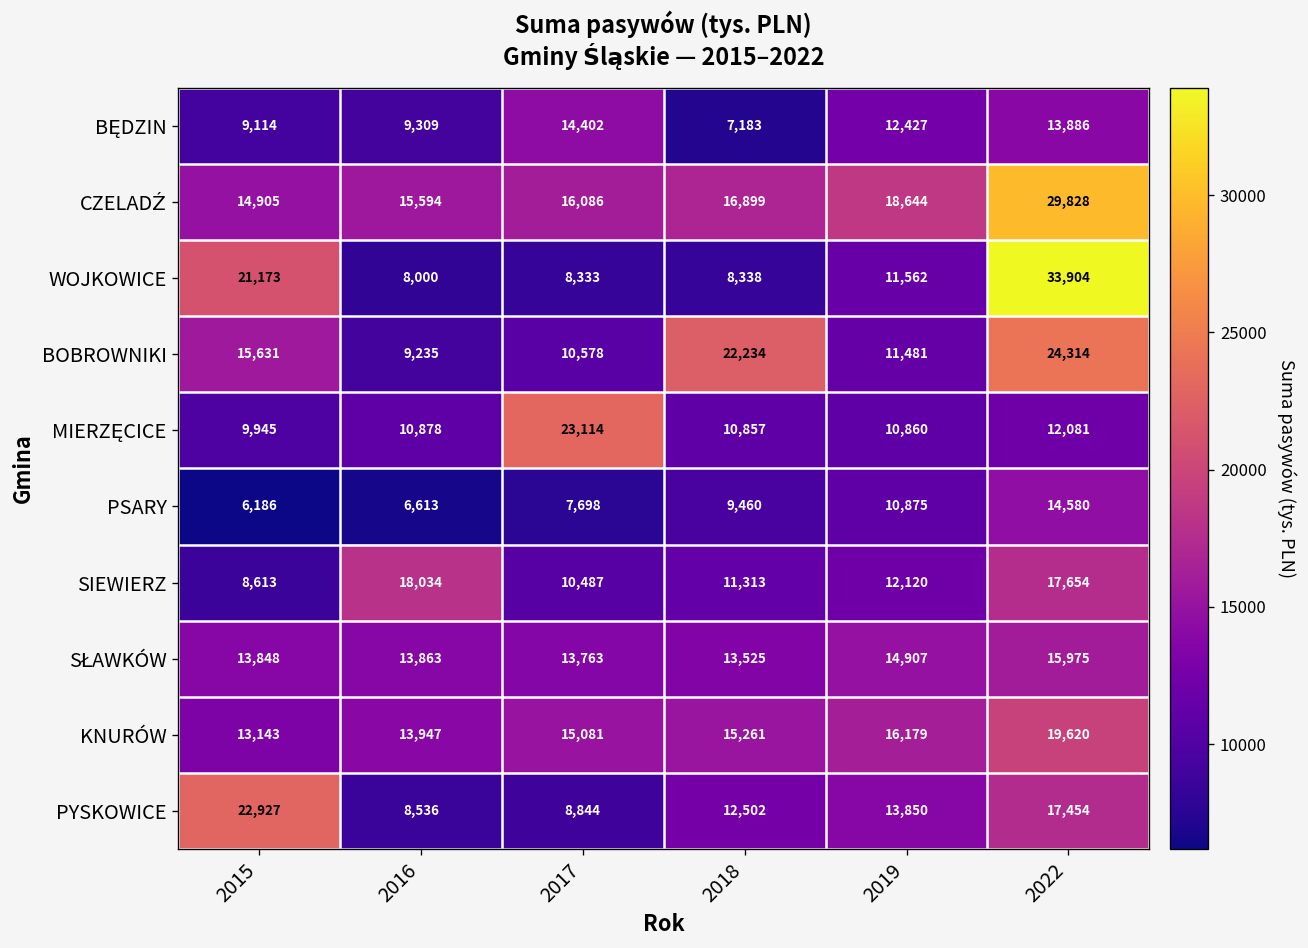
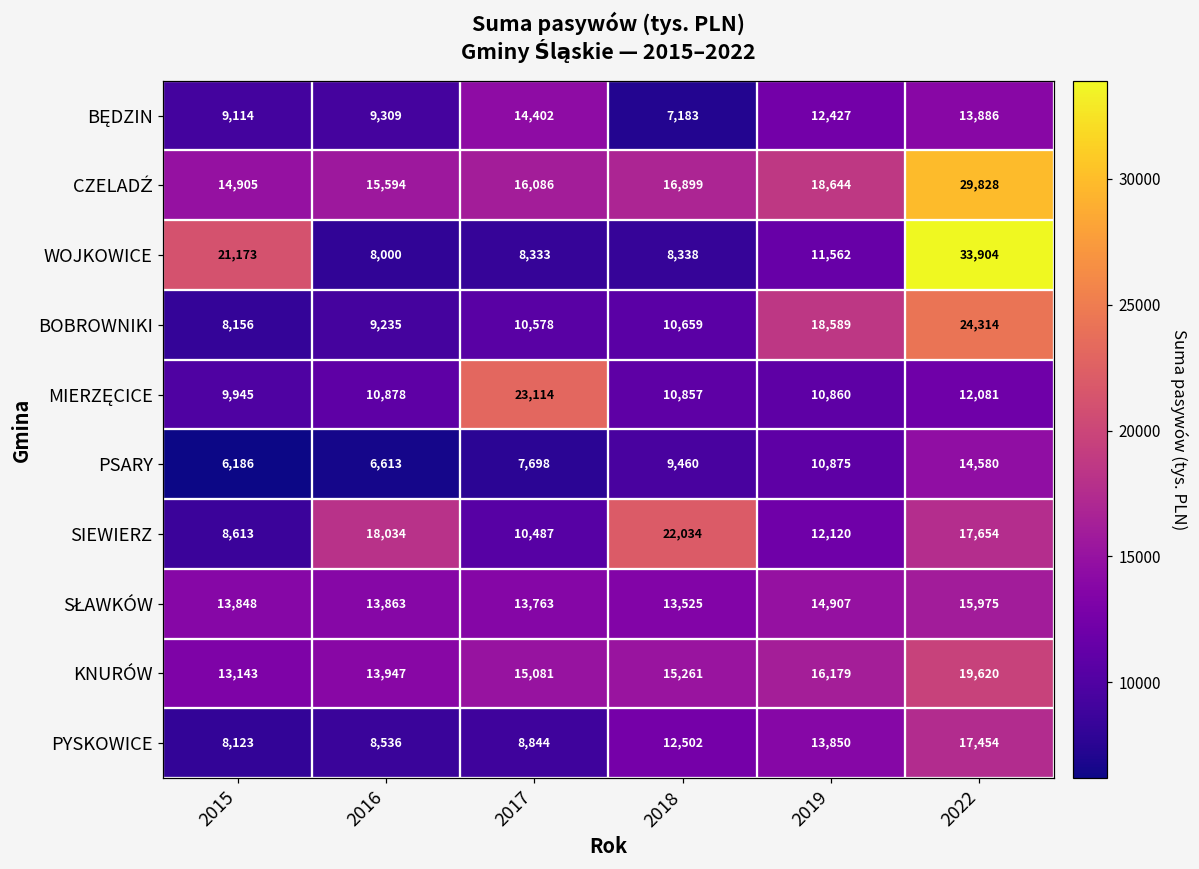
  {
    "BĘDZIN": {
      "2015": "9,114",
      "2016": "9,309",
      "2017": "14,402",
      "2018": "7,183",
      "2019": "12,427",
      "2022": "13,886"
    },
    "CZELADŹ": {
      "2015": "14,905",
      "2016": "15,594",
      "2017": "16,086",
      "2018": "16,899",
      "2019": "18,644",
      "2022": "29,828"
    },
    "WOJKOWICE": {
      "2015": "21,173",
      "2016": "8,000",
      "2017": "8,333",
      "2018": "8,338",
      "2019": "11,562",
      "2022": "33,904"
    },
    "BOBROWNIKI": {
-     "2015": "15,631",
+     "2015": "8,156",
      "2016": "9,235",
      "2017": "10,578",
-     "2018": "22,234",
-     "2019": "11,481",
+     "2018": "10,659",
+     "2019": "18,589",
      "2022": "24,314"
    },
    "MIERZĘCICE": {
      "2015": "9,945",
      "2016": "10,878",
      "2017": "23,114",
      "2018": "10,857",
      "2019": "10,860",
      "2022": "12,081"
    },
    "PSARY": {
      "2015": "6,186",
      "2016": "6,613",
      "2017": "7,698",
      "2018": "9,460",
      "2019": "10,875",
      "2022": "14,580"
    },
    "SIEWIERZ": {
      "2015": "8,613",
      "2016": "18,034",
      "2017": "10,487",
-     "2018": "11,313",
+     "2018": "22,034",
      "2019": "12,120",
      "2022": "17,654"
    },
    "SŁAWKÓW": {
      "2015": "13,848",
      "2016": "13,863",
      "2017": "13,763",
      "2018": "13,525",
      "2019": "14,907",
      "2022": "15,975"
    },
    "KNURÓW": {
      "2015": "13,143",
      "2016": "13,947",
      "2017": "15,081",
      "2018": "15,261",
      "2019": "16,179",
      "2022": "19,620"
    },
    "PYSKOWICE": {
-     "2015": "22,927",
+     "2015": "8,123",
      "2016": "8,536",
      "2017": "8,844",
      "2018": "12,502",
      "2019": "13,850",
      "2022": "17,454"
    }
  }
